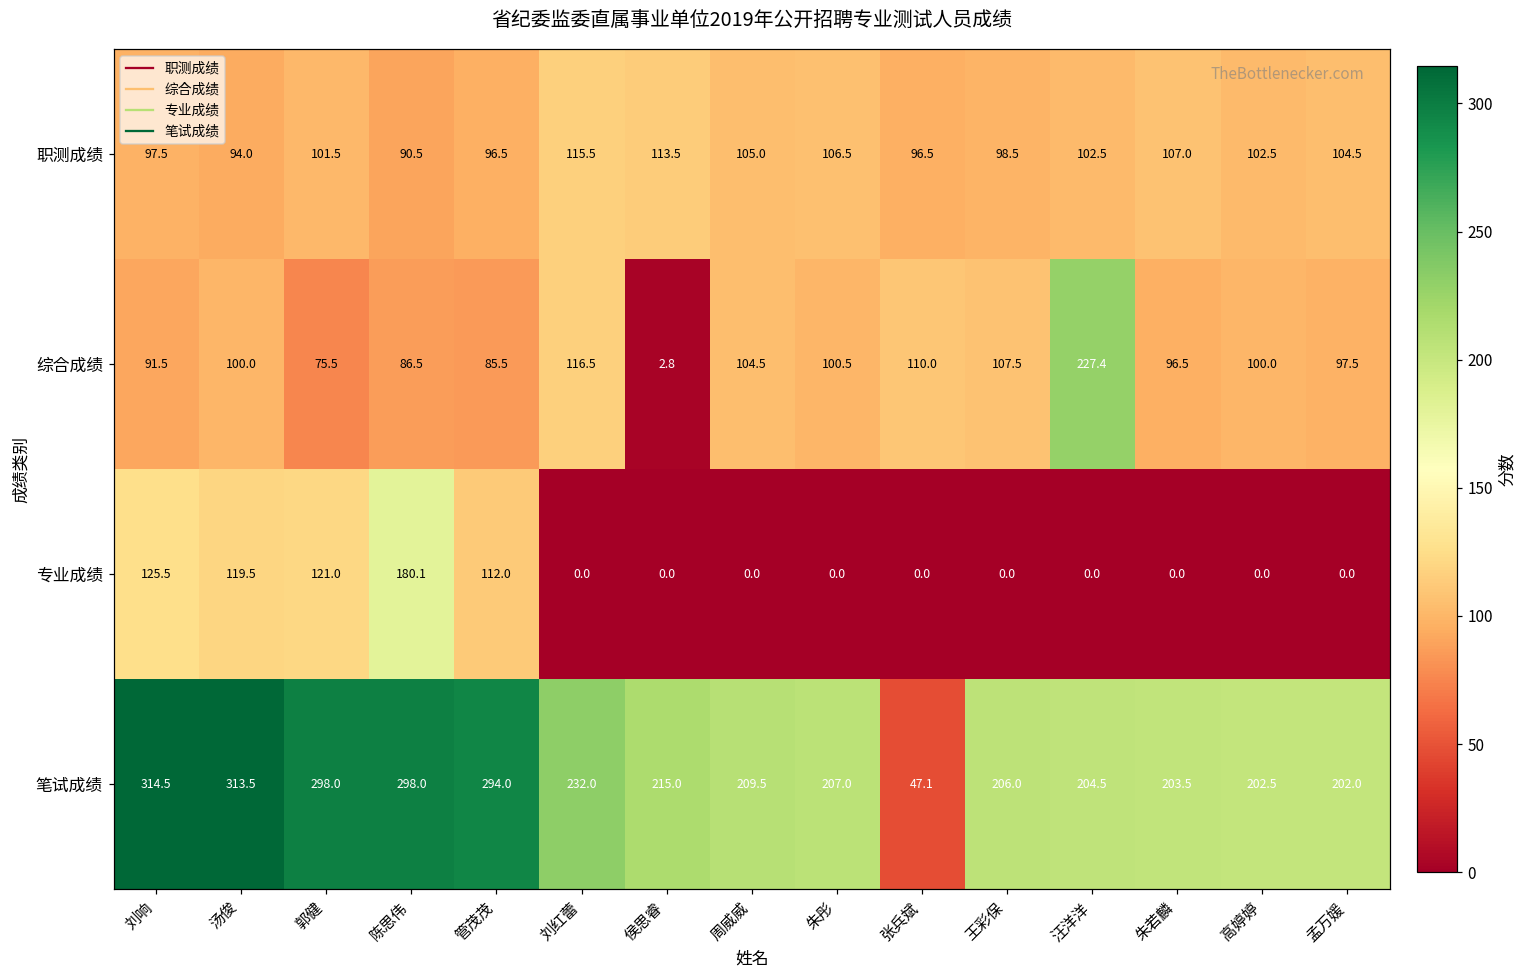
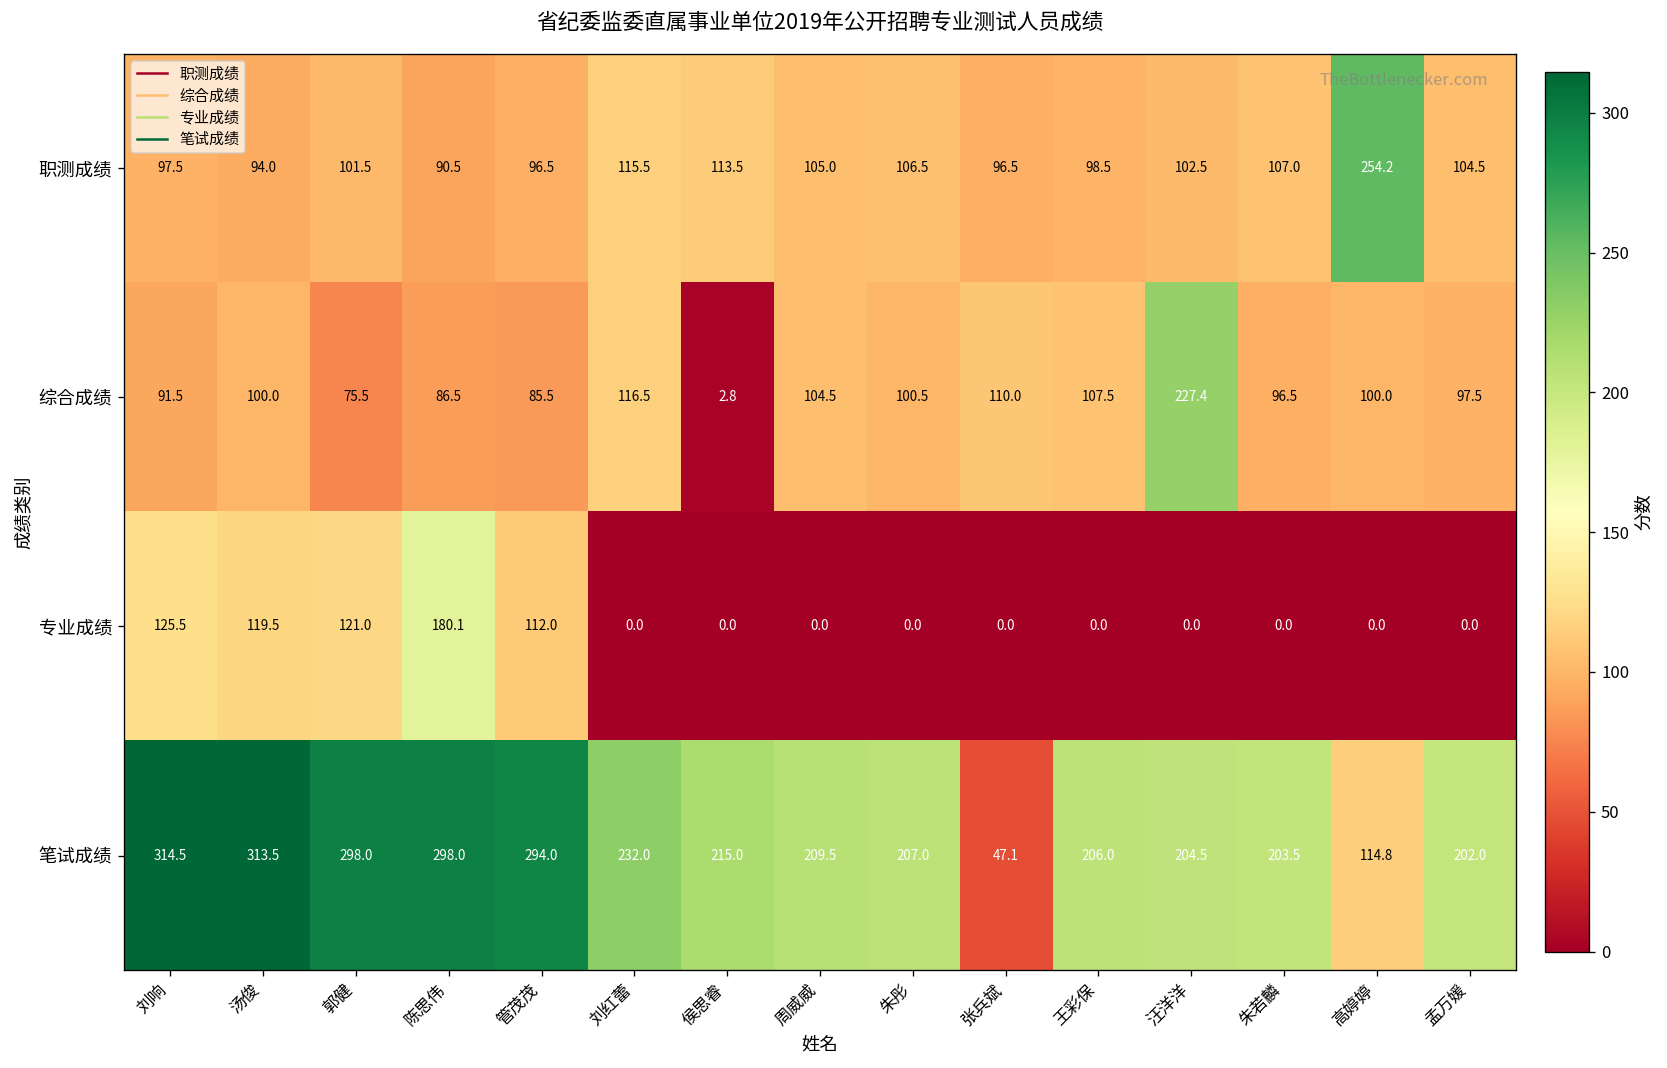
  {
    "职测成绩": {
      "刘响": 97.5,
      "汤俊": 94.0,
      "郭健": 101.5,
      "陈思伟": 90.5,
      "管茂茂": 96.5,
      "刘红蕾": 115.5,
      "侯思睿": 113.5,
      "周威威": 105.0,
      "朱彤": 106.5,
      "张兵斌": 96.5,
      "王彩保": 98.5,
      "汪洋洋": 102.5,
      "朱若麟": 107.0,
-     "高婷婷": 102.5,
+     "高婷婷": 254.2,
      "孟万媛": 104.5
    },
    "综合成绩": {
      "刘响": 91.5,
      "汤俊": 100.0,
      "郭健": 75.5,
      "陈思伟": 86.5,
      "管茂茂": 85.5,
      "刘红蕾": 116.5,
      "侯思睿": 2.8,
      "周威威": 104.5,
      "朱彤": 100.5,
      "张兵斌": 110.0,
      "王彩保": 107.5,
      "汪洋洋": 227.4,
      "朱若麟": 96.5,
      "高婷婷": 100.0,
      "孟万媛": 97.5
    },
    "专业成绩": {
      "刘响": 125.5,
      "汤俊": 119.5,
      "郭健": 121.0,
      "陈思伟": 180.1,
      "管茂茂": 112.0,
      "刘红蕾": 0.0,
      "侯思睿": 0.0,
      "周威威": 0.0,
      "朱彤": 0.0,
      "张兵斌": 0.0,
      "王彩保": 0.0,
      "汪洋洋": 0.0,
      "朱若麟": 0.0,
      "高婷婷": 0.0,
      "孟万媛": 0.0
    },
    "笔试成绩": {
      "刘响": 314.5,
      "汤俊": 313.5,
      "郭健": 298.0,
      "陈思伟": 298.0,
      "管茂茂": 294.0,
      "刘红蕾": 232.0,
      "侯思睿": 215.0,
      "周威威": 209.5,
      "朱彤": 207.0,
      "张兵斌": 47.1,
      "王彩保": 206.0,
      "汪洋洋": 204.5,
      "朱若麟": 203.5,
-     "高婷婷": 202.5,
+     "高婷婷": 114.8,
      "孟万媛": 202.0
    }
  }
